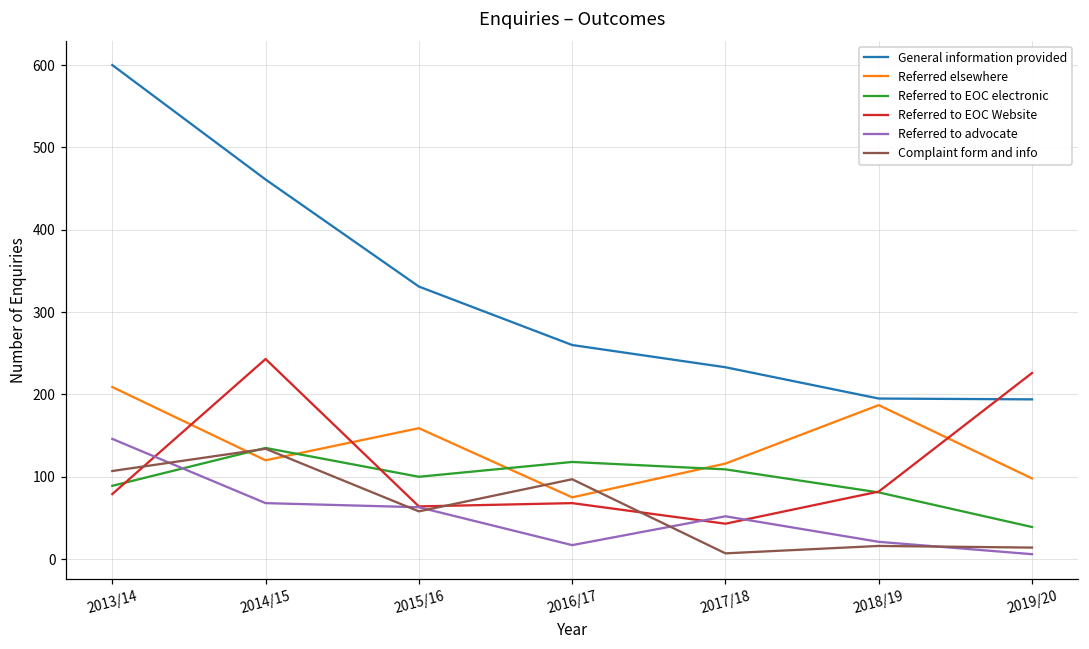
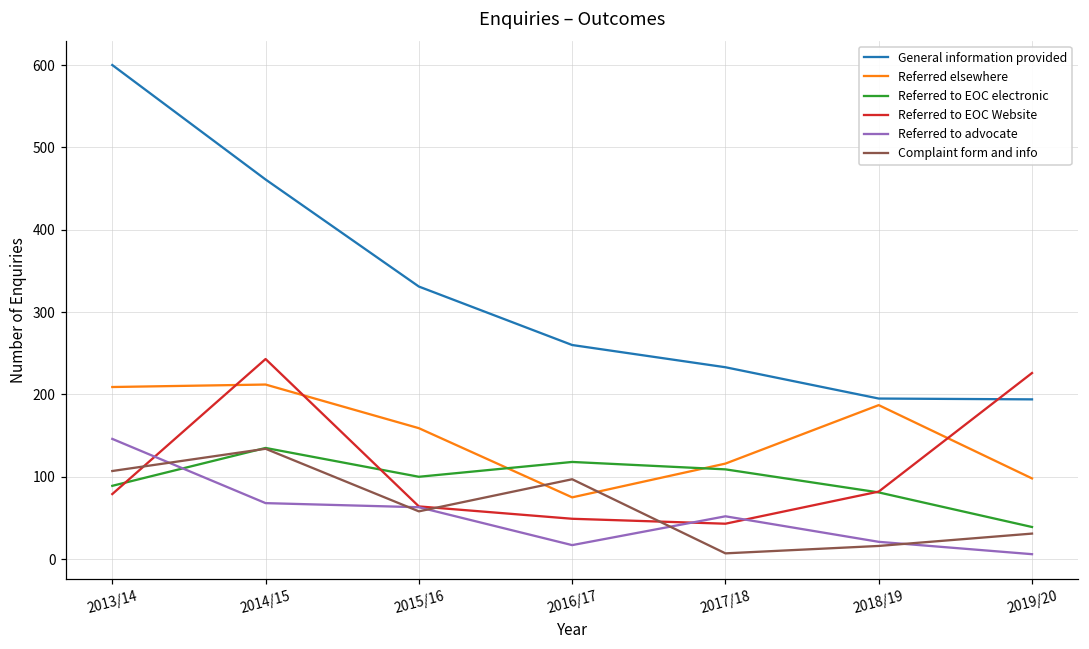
  {
    "General information provided": {
      "2013/14": 600,
      "2014/15": 460,
      "2015/16": 330,
      "2016/17": 260,
      "2017/18": 230,
      "2018/19": 200,
      "2019/20": 190
    },
    "Referred elsewhere": {
      "2013/14": 210,
-     "2014/15": 120,
+     "2014/15": 210,
      "2015/16": 160,
      "2016/17": 80,
      "2017/18": 120,
      "2018/19": 190,
      "2019/20": 100
    },
    "Referred to EOC electronic": {
      "2013/14": 90,
      "2015/16": 100,
      "2016/17": 120,
      "2017/18": 110,
      "2019/20": 40
    },
    "Referred to EOC Website": {
      "2013/14": 80,
      "2014/15": 240,
-     "2016/17": 70,
+     "2016/17": 50,
      "2017/18": 40,
      "2019/20": 230
    },
    "Referred to advocate": {
      "2013/14": 150,
      "2014/15": 70,
      "2016/17": 20,
      "2017/18": 50,
      "2018/19": 20,
      "2019/20": 10
    },
    "Complaint form and info": {
      "2013/14": 110,
      "2015/16": 60,
      "2016/17": 100,
      "2017/18": 10,
      "2018/19": 20,
-     "2019/20": 10
+     "2019/20": 30
    }
  }
